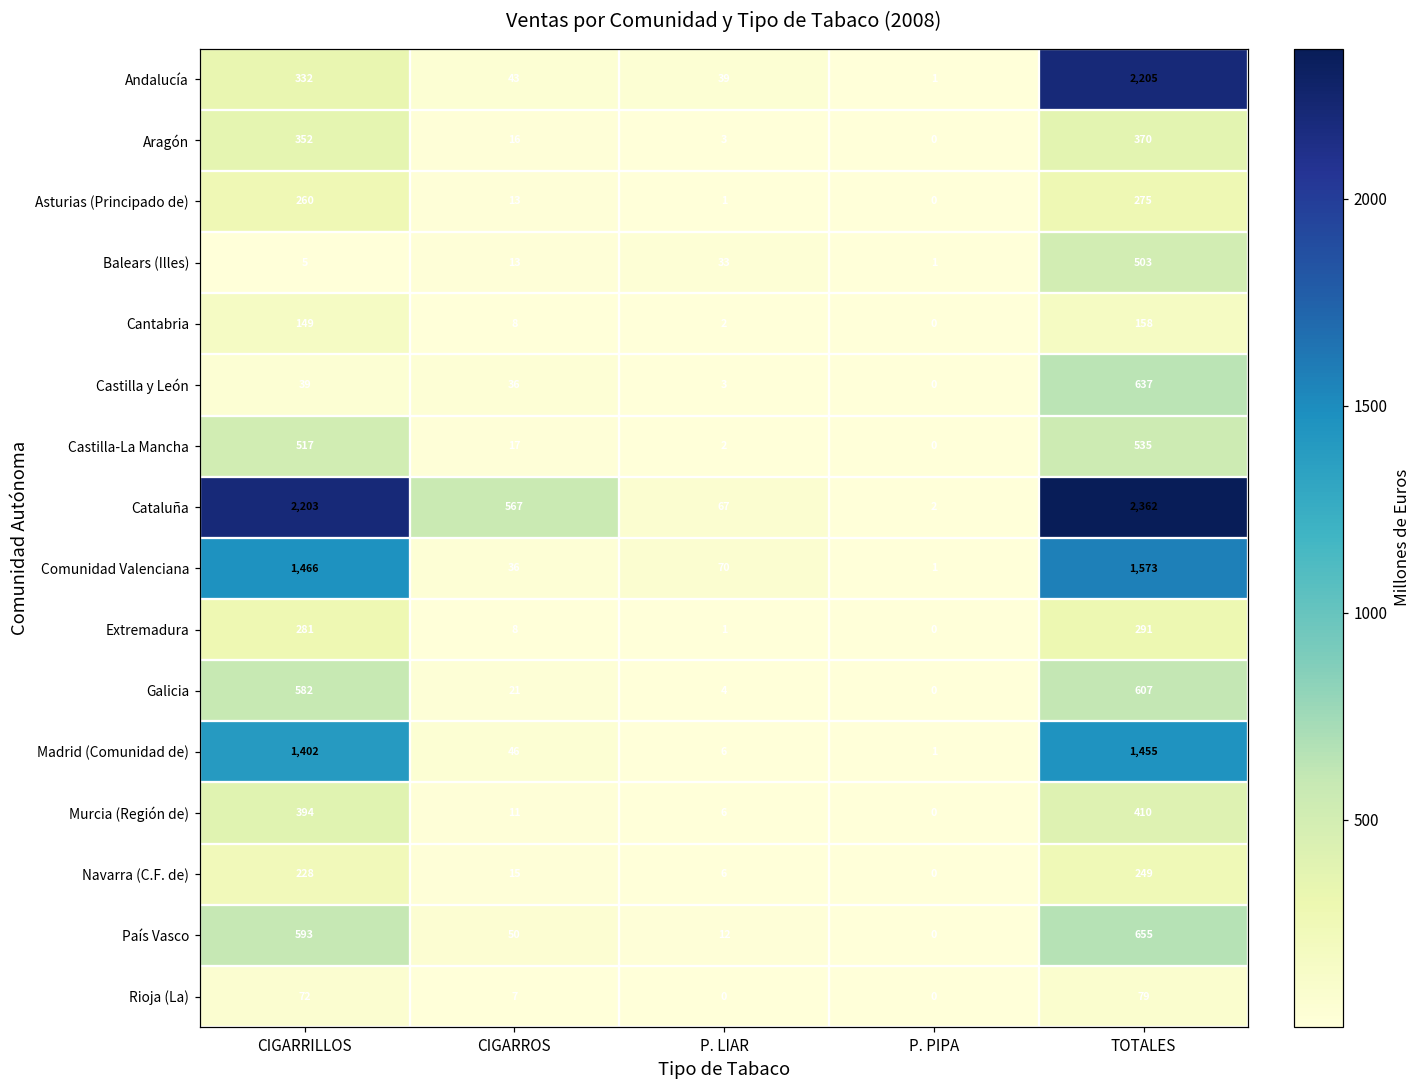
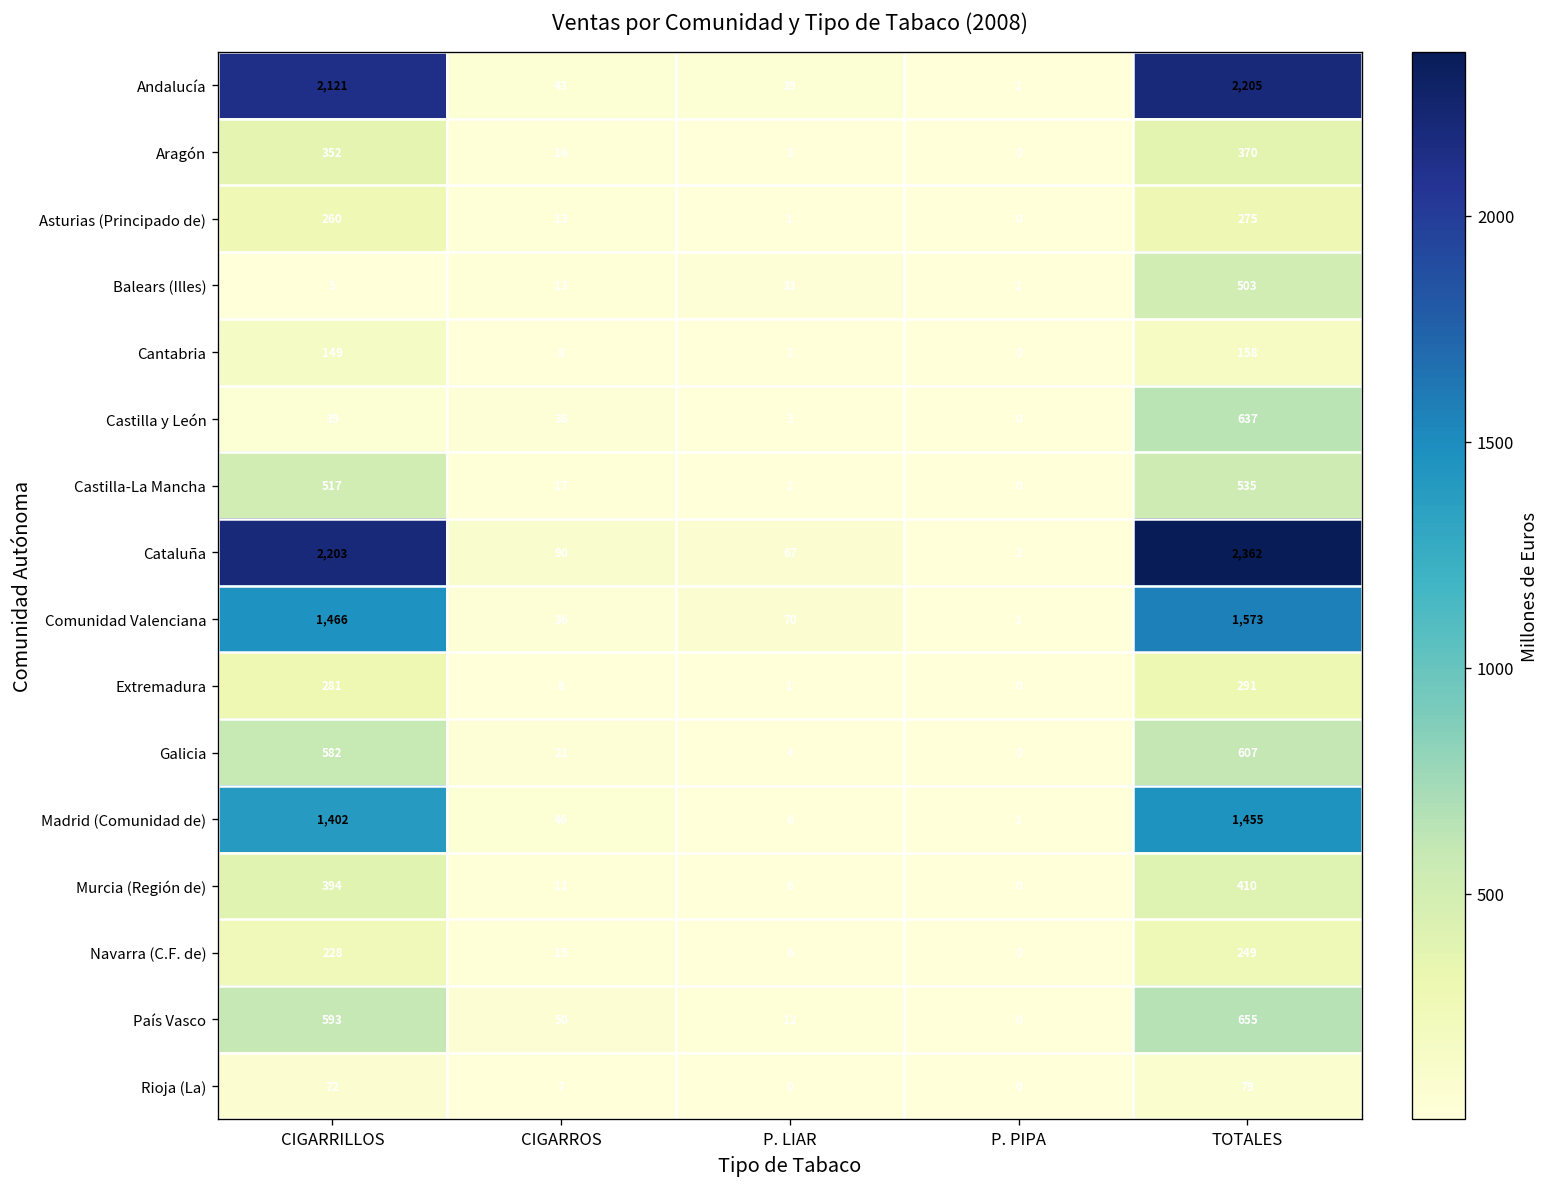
  {
    "Andalucía": {
-     "CIGARRILLOS": "332",
+     "CIGARRILLOS": "2,121",
      "TOTALES": "2,205"
    },
    "Aragón": {
      "CIGARRILLOS": "352",
      "TOTALES": "370"
    },
    "Asturias (Principado de)": {
      "CIGARRILLOS": "260",
      "TOTALES": "275"
    },
    "Balears (Illes)": {
      "TOTALES": "503"
    },
    "Cantabria": {
      "CIGARRILLOS": "149",
      "TOTALES": "158"
    },
    "Castilla y León": {
      "TOTALES": "637"
    },
    "Castilla-La Mancha": {
      "CIGARRILLOS": "517",
      "TOTALES": "535"
    },
    "Cataluña": {
      "CIGARRILLOS": "2,203",
-     "CIGARROS": "567",
+     "CIGARROS": "90",
      "TOTALES": "2,362"
    },
    "Comunidad Valenciana": {
      "CIGARRILLOS": "1,466",
      "TOTALES": "1,573"
    },
    "Extremadura": {
      "CIGARRILLOS": "281",
      "TOTALES": "291"
    },
    "Galicia": {
      "CIGARRILLOS": "582",
      "TOTALES": "607"
    },
    "Madrid (Comunidad de)": {
      "CIGARRILLOS": "1,402",
      "TOTALES": "1,455"
    },
    "Murcia (Región de)": {
      "CIGARRILLOS": "394",
      "TOTALES": "410"
    },
    "Navarra (C.F. de)": {
      "CIGARRILLOS": "228",
      "TOTALES": "249"
    },
    "País Vasco": {
      "CIGARRILLOS": "593",
      "TOTALES": "655"
    },
    "Rioja (La)": {
      "TOTALES": "79"
    }
  }
